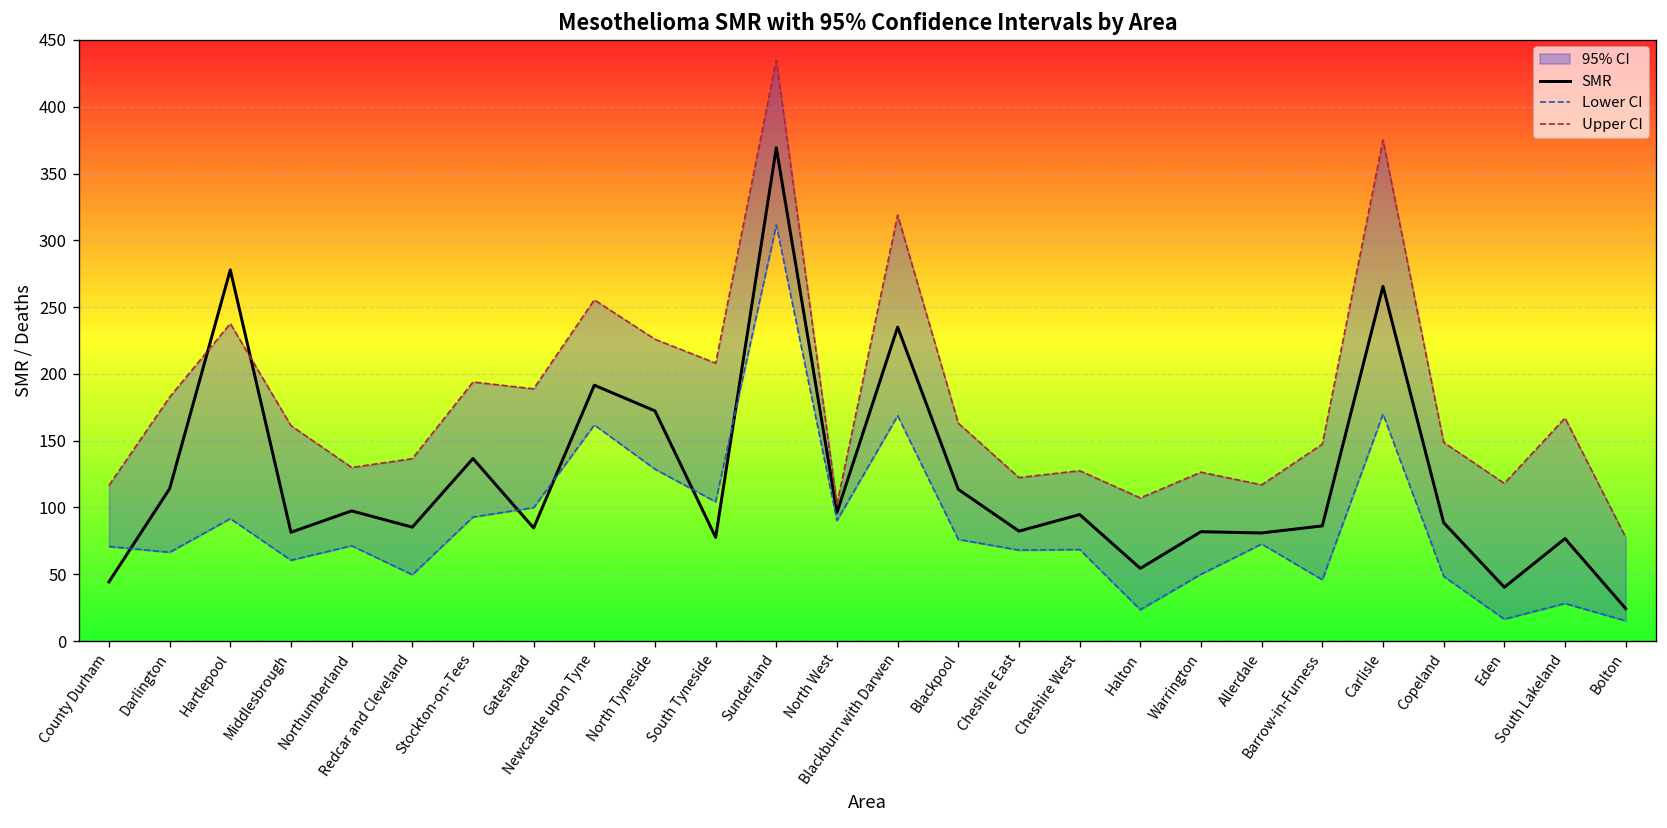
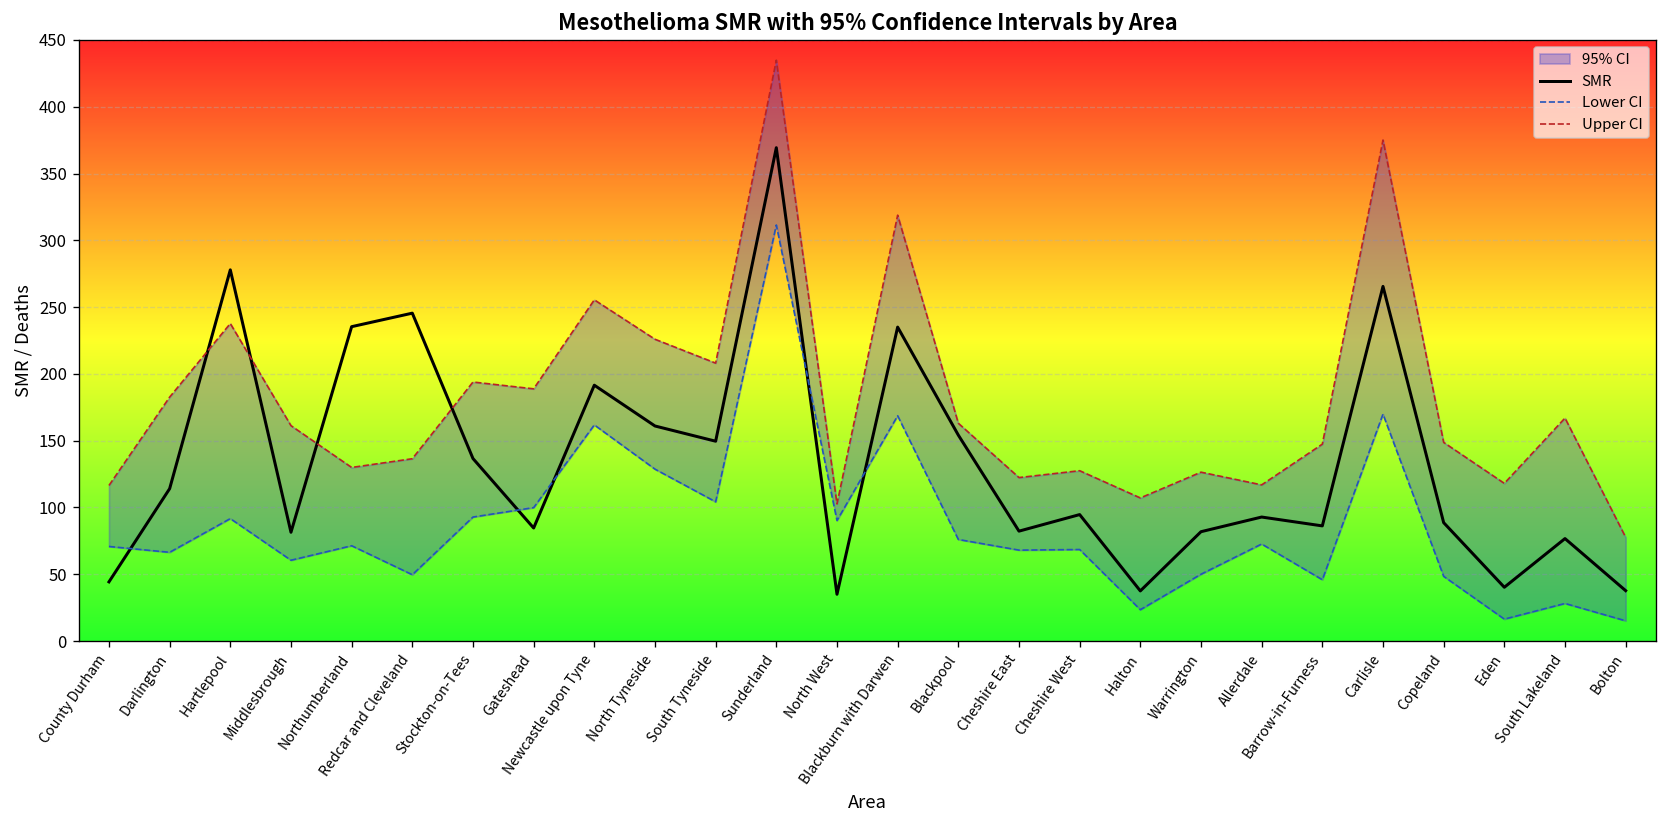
  {
    "SMR": {
      "County Durham": 44,
      "Darlington": 114,
      "Hartlepool": 278,
      "Middlesbrough": 81,
-     "Northumberland": 97,
-     "Redcar and Cleveland": 85,
+     "Northumberland": 235,
+     "Redcar and Cleveland": 245,
      "Stockton-on-Tees": 137,
      "Gateshead": 85,
      "Newcastle upon Tyne": 192,
-     "North Tyneside": 172,
-     "South Tyneside": 78,
+     "North Tyneside": 161,
+     "South Tyneside": 150,
      "Sunderland": 369,
-     "North West": 96,
+     "North West": 35,
      "Blackburn with Darwen": 235,
-     "Blackpool": 114,
+     "Blackpool": 154,
      "Cheshire East": 82,
      "Cheshire West": 95,
-     "Halton": 54,
+     "Halton": 38,
      "Warrington": 82,
-     "Allerdale": 81,
+     "Allerdale": 93,
      "Barrow-in-Furness": 86,
      "Carlisle": 266,
      "Copeland": 89,
      "Eden": 40,
      "South Lakeland": 77,
-     "Bolton": 24
+     "Bolton": 38
    }
  }
